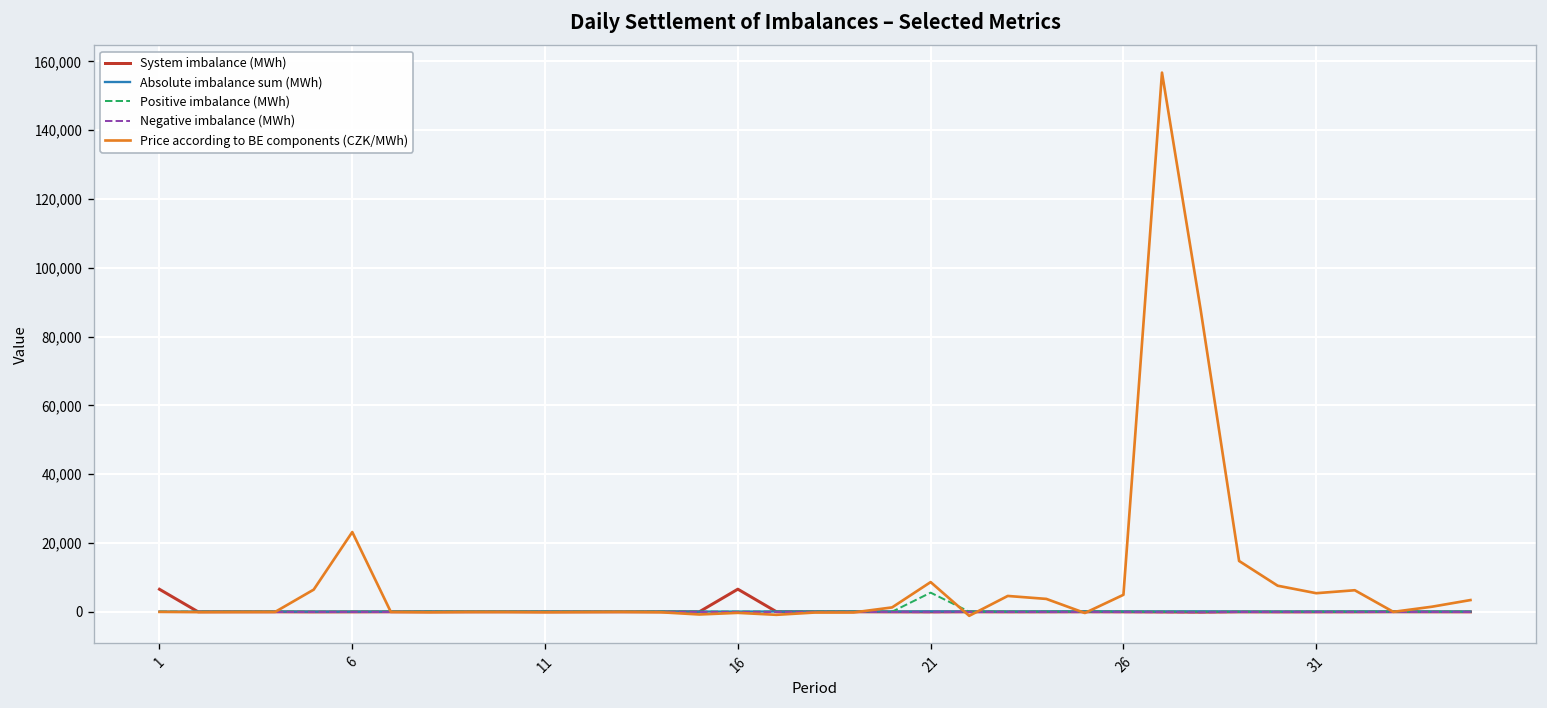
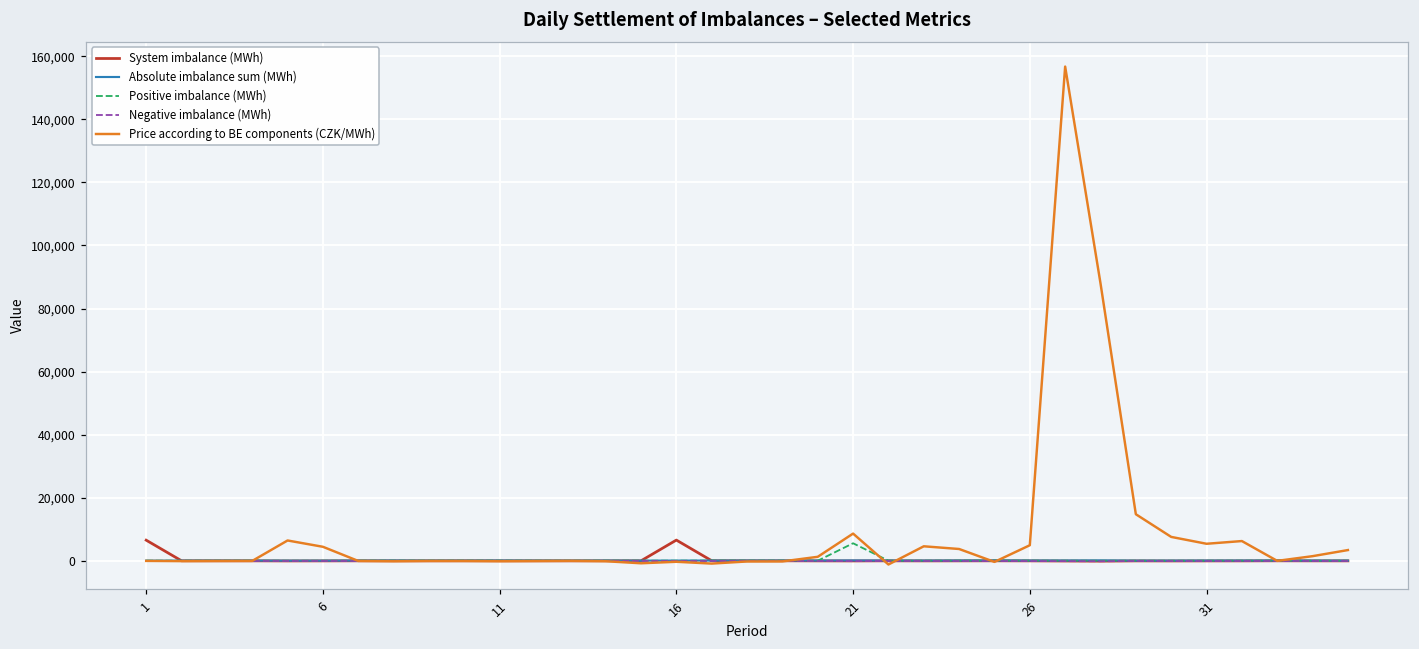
  {
    "System imbalance (MWh)": {
      "1": "7,000",
      "16": "7,000"
    },
    "Positive imbalance (MWh)": {
      "21": "6,000"
    },
    "Price according to BE components (CZK/MWh)": {
-     "6": "23,000",
+     "6": "4,000",
      "21": "9,000",
      "26": "5,000",
      "31": "5,000"
    }
  }
